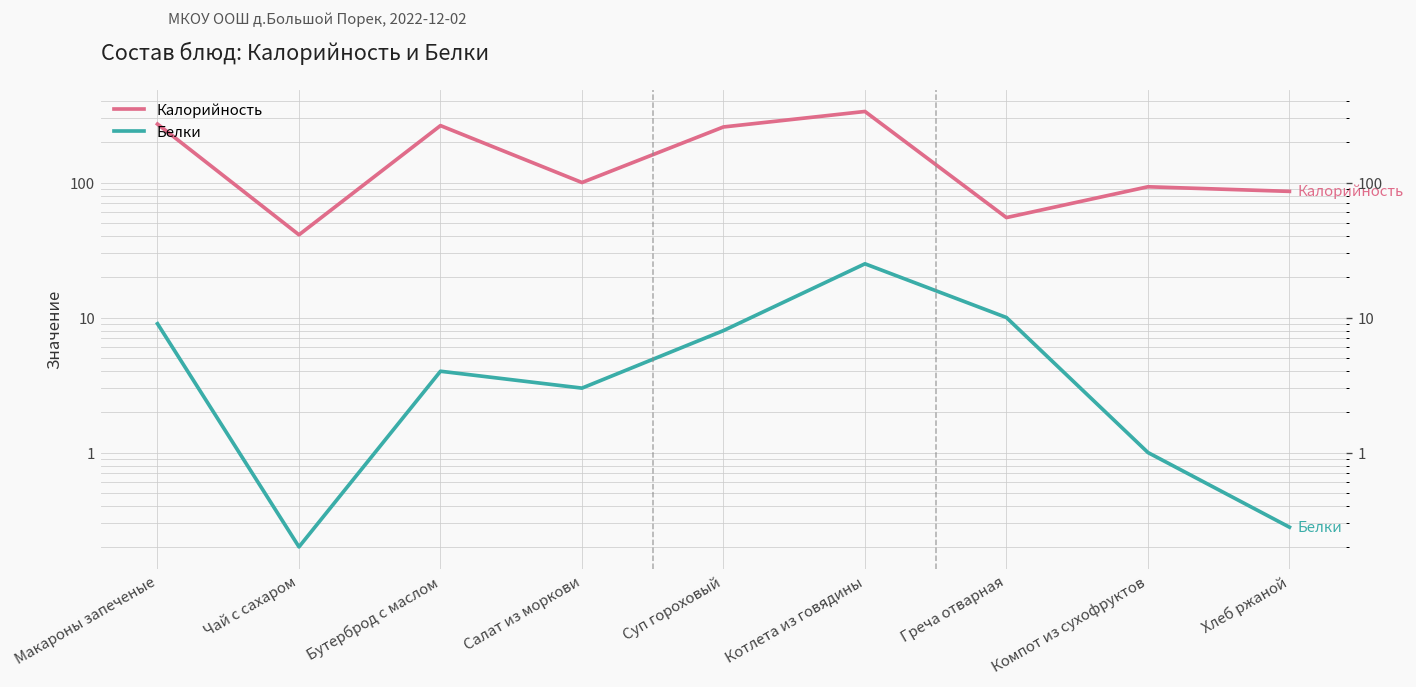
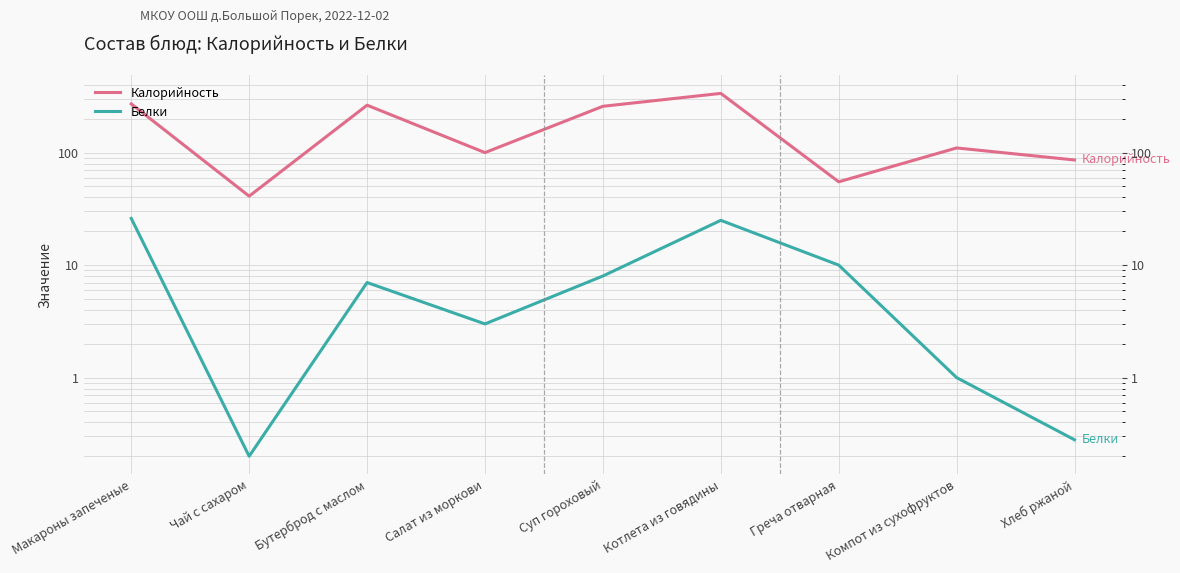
  {
    "Калорийность": {
      "Макароны запеченые": 270,
      "Чай с сахаром": 41,
      "Бутерброд с маслом": 260,
      "Салат из моркови": 100,
      "Суп гороховый": 260,
      "Котлета из говядины": 340,
      "Греча отварная": 60,
-     "Компот из сухофруктов": 90,
+     "Компот из сухофруктов": 110,
      "Хлеб ржаной": 90
    },
    "Белки": {
-     "Макароны запеченые": 9,
+     "Макароны запеченые": 26,
      "Чай с сахаром": 0.20,
-     "Бутерброд с маслом": 4,
+     "Бутерброд с маслом": 7,
      "Салат из моркови": 3,
      "Суп гороховый": 8,
      "Котлета из говядины": 25,
      "Греча отварная": 10,
      "Компот из сухофруктов": 1,
      "Хлеб ржаной": 0.28
    }
  }
